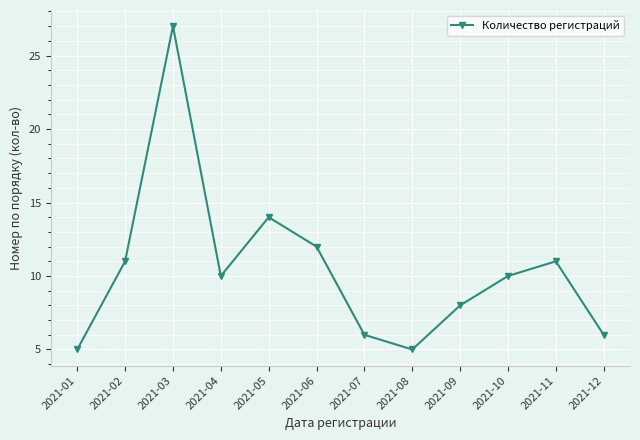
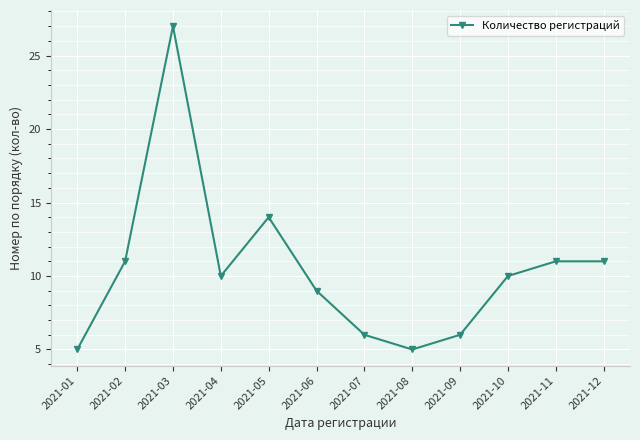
  {
    "2021-01": 5,
    "2021-02": 11,
    "2021-03": 27,
    "2021-04": 10,
    "2021-05": 14,
-   "2021-06": 12,
+   "2021-06": 9,
    "2021-07": 6,
    "2021-08": 5,
-   "2021-09": 8,
+   "2021-09": 6,
    "2021-10": 10,
    "2021-11": 11,
-   "2021-12": 6
+   "2021-12": 11
  }
